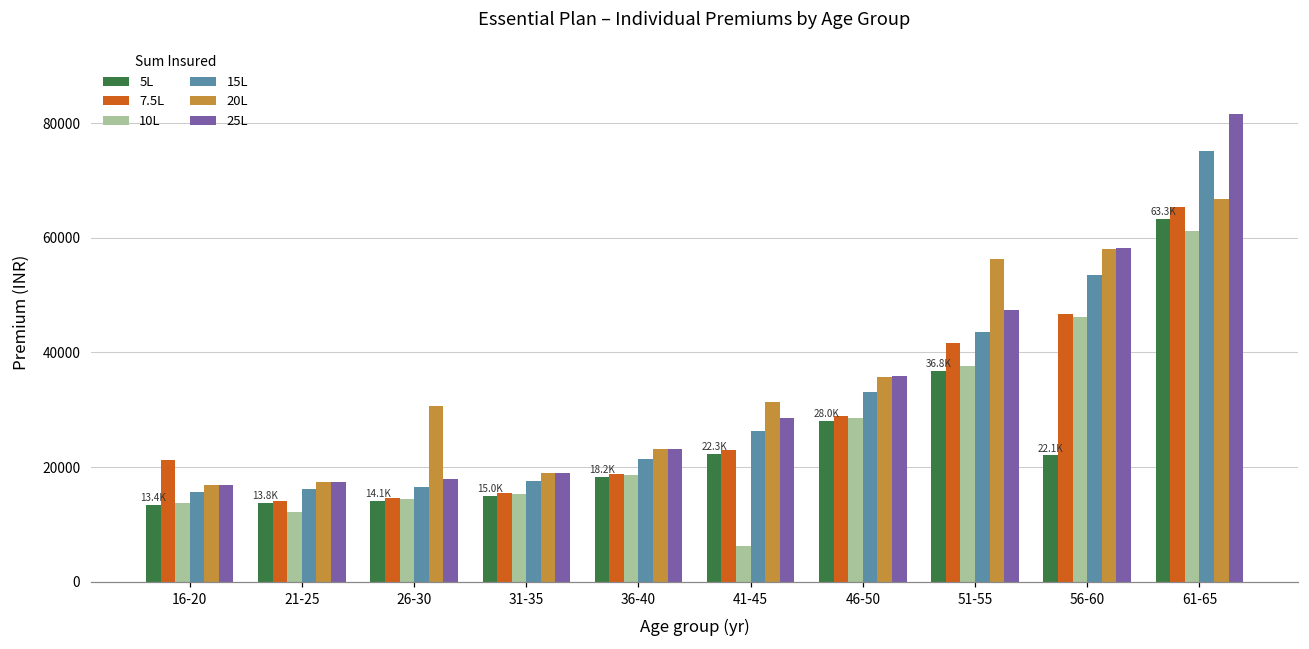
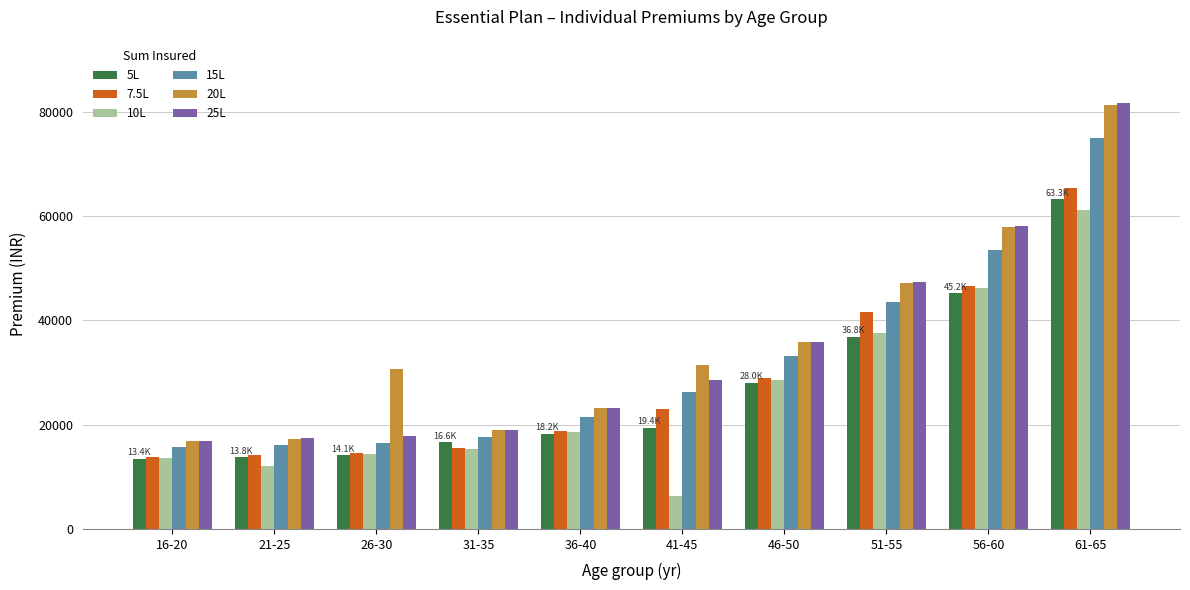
  {
    "5L": {
      "16-20": "13.4K",
      "21-25": "13.8K",
      "26-30": "14.1K",
-     "31-35": "15.0K",
+     "31-35": "16.6K",
      "36-40": "18.2K",
-     "41-45": "22.3K",
+     "41-45": "19.4K",
      "46-50": "28.0K",
      "51-55": "36.8K",
-     "56-60": "22.1K",
+     "56-60": "45.2K",
      "61-65": "63.3K"
    },
    "7.5L": {
-     "16-20": "21000",
+     "16-20": "14000",
      "51-55": "42000",
      "56-60": "47000"
    },
    "10L": {
      "16-20": "14000",
      "21-25": "12000",
      "26-30": "14000",
      "31-35": "15000",
      "36-40": "19000",
      "41-45": "6000",
      "46-50": "29000",
      "51-55": "38000",
      "56-60": "46000",
      "61-65": "61000"
    },
    "20L": {
      "16-20": "17000",
      "21-25": "17000",
      "26-30": "31000",
      "31-35": "19000",
      "36-40": "23000",
      "41-45": "31000",
      "46-50": "36000",
-     "51-55": "56000",
+     "51-55": "47000",
      "56-60": "58000",
-     "61-65": "67000"
+     "61-65": "81000"
    }
  }
